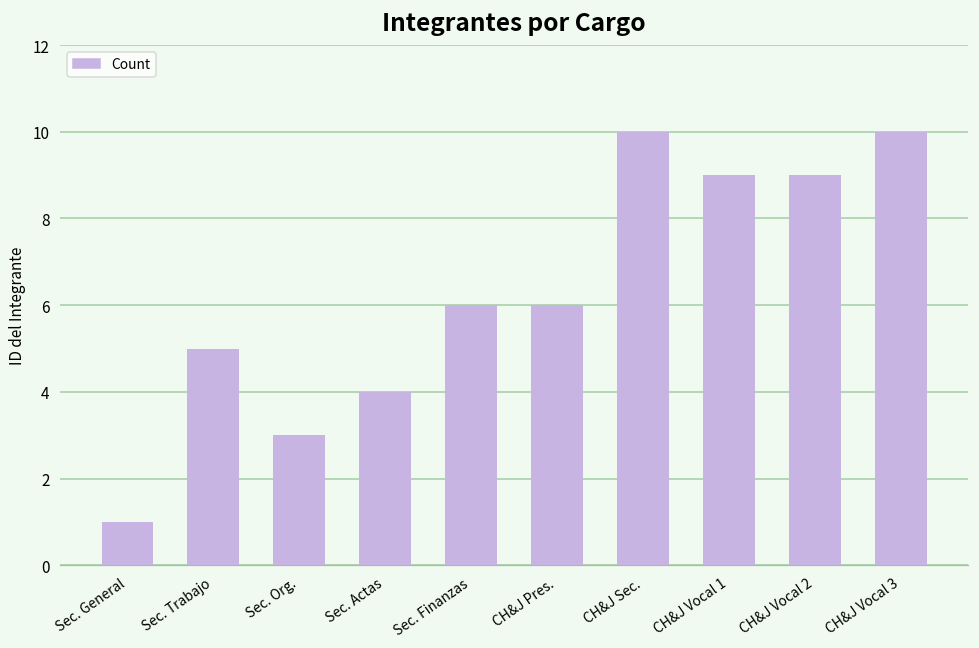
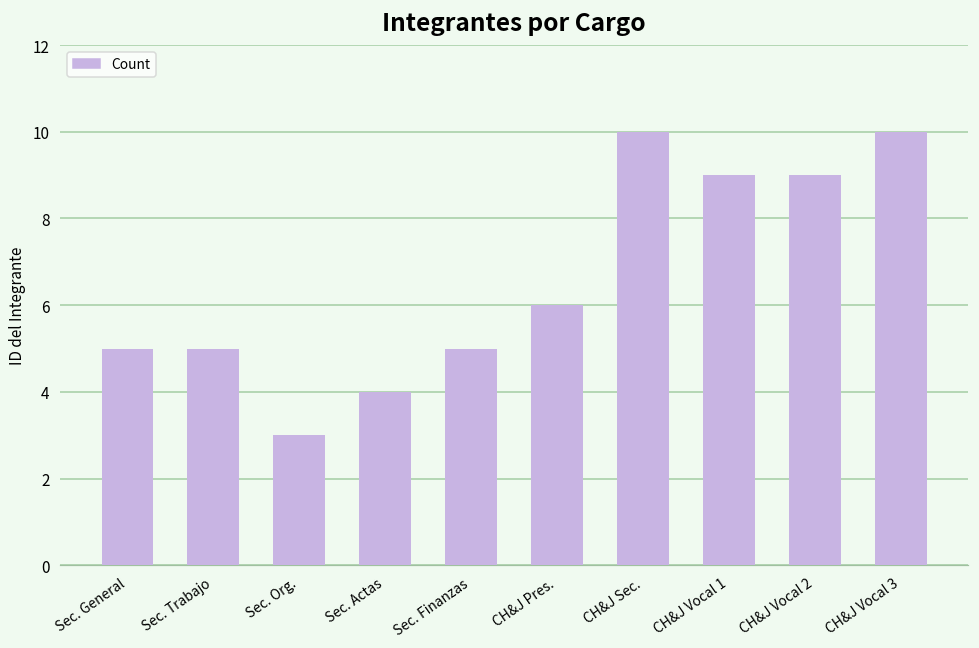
  {
-   "Sec. General": 1,
+   "Sec. General": 5,
    "Sec. Trabajo": 5,
    "Sec. Org.": 3,
    "Sec. Actas": 4,
-   "Sec. Finanzas": 6,
+   "Sec. Finanzas": 5,
    "CH&J Pres.": 6,
    "CH&J Sec.": 10,
    "CH&J Vocal 1": 9,
    "CH&J Vocal 2": 9,
    "CH&J Vocal 3": 10
  }
